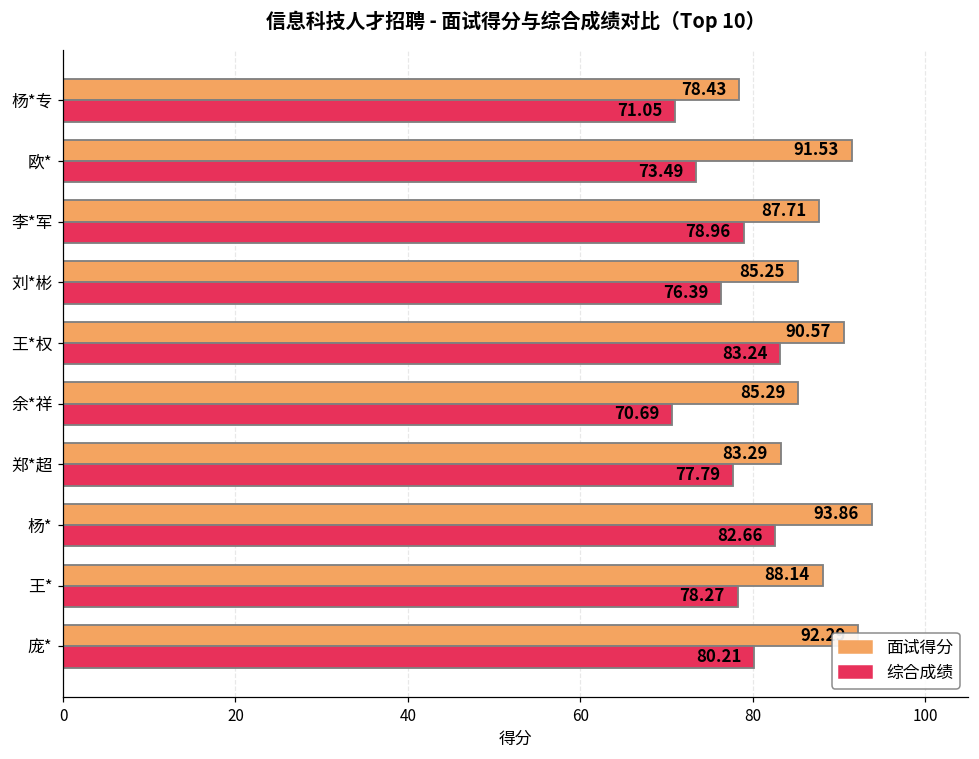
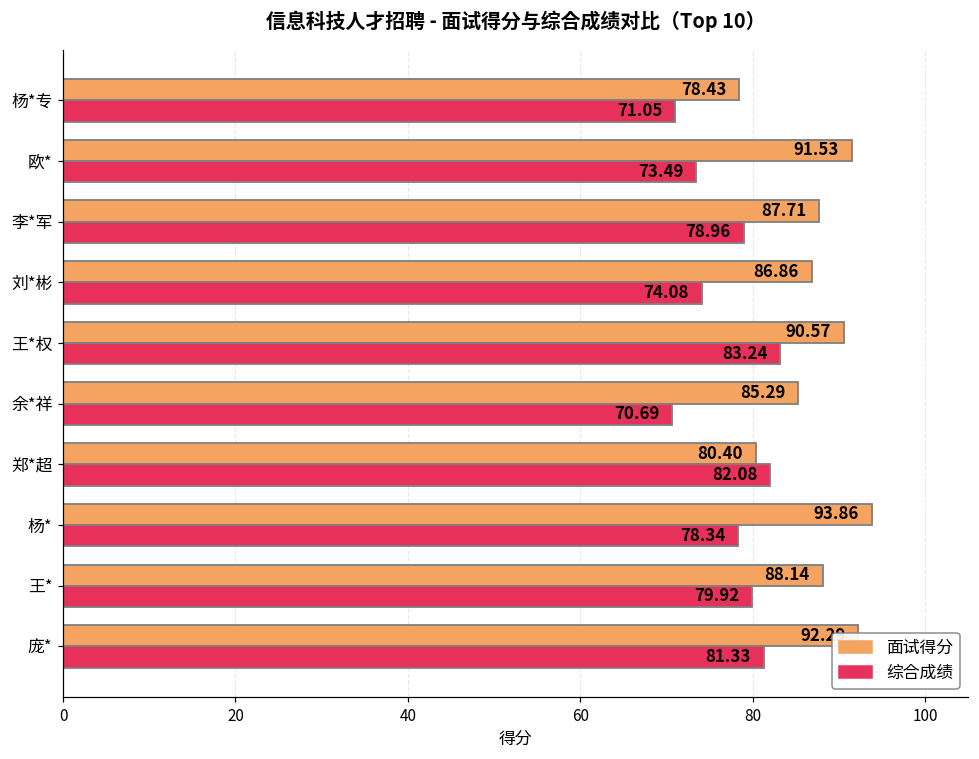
  {
    "面试得分": {
      "杨*专": 78.43,
      "欧*": 91.53,
      "李*军": 87.71,
-     "刘*彬": 85.25,
+     "刘*彬": 86.86,
      "王*权": 90.57,
      "余*祥": 85.29,
-     "郑*超": 83.29,
+     "郑*超": 80.40,
      "杨*": 93.86,
      "王*": 88.14
    },
    "综合成绩": {
      "杨*专": 71.05,
      "欧*": 73.49,
      "李*军": 78.96,
-     "刘*彬": 76.39,
+     "刘*彬": 74.08,
      "王*权": 83.24,
      "余*祥": 70.69,
-     "郑*超": 77.79,
-     "杨*": 82.66,
-     "王*": 78.27,
-     "庞*": 80.21
+     "郑*超": 82.08,
+     "杨*": 78.34,
+     "王*": 79.92,
+     "庞*": 81.33
    }
  }
